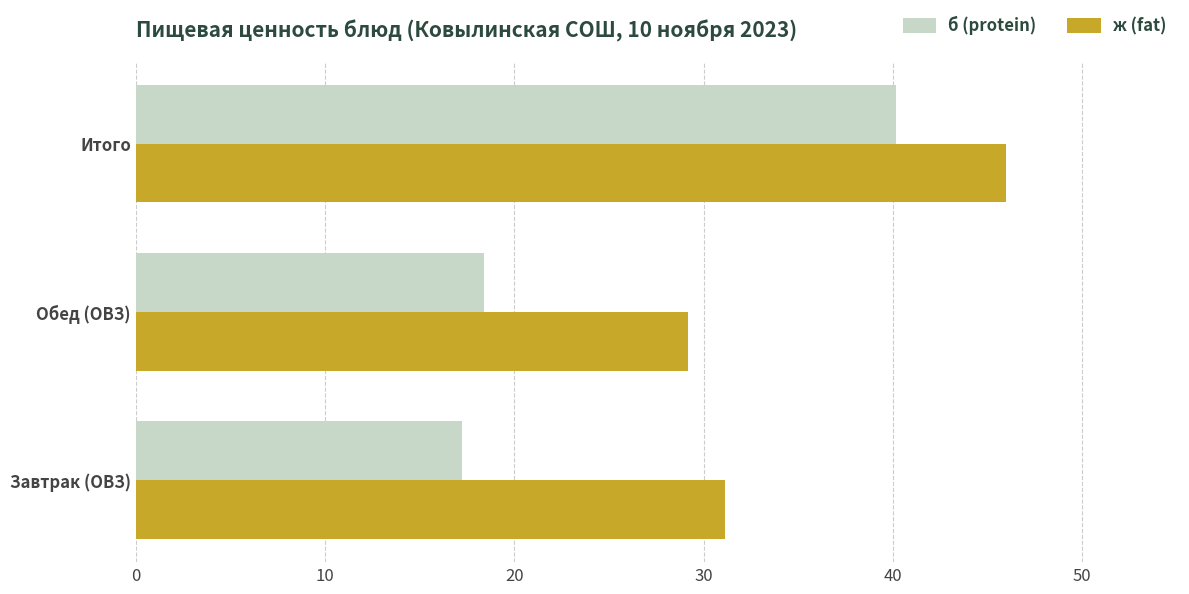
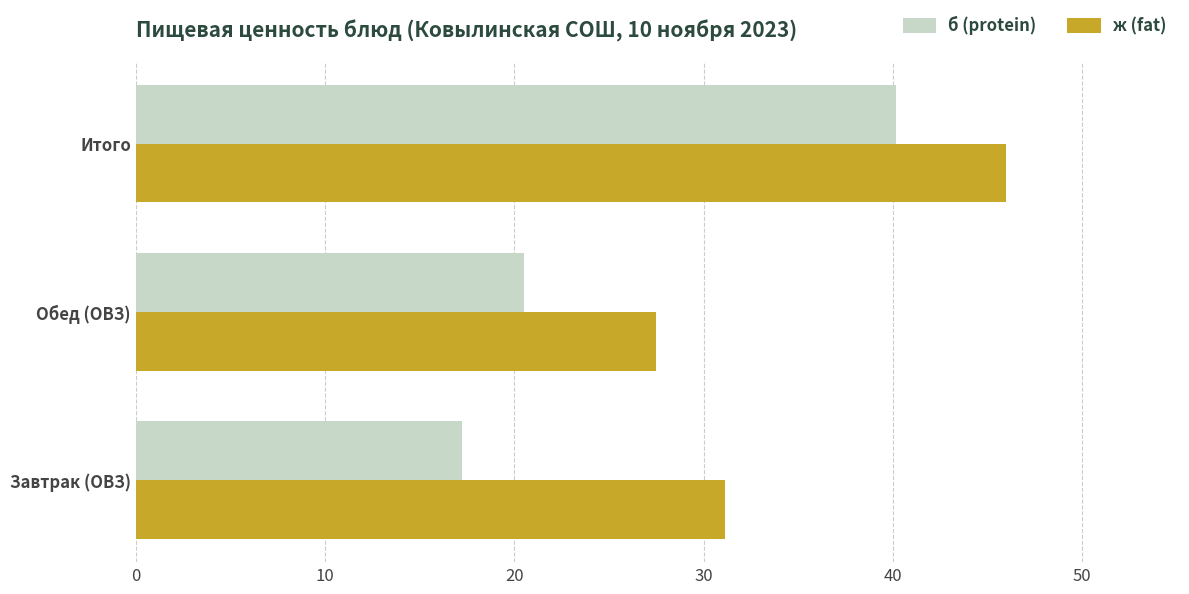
  {
    "б (protein)": {
      "Итого": 40.2,
-     "Обед (ОВЗ)": 18.4,
+     "Обед (ОВЗ)": 20.5,
      "Завтрак (ОВЗ)": 17.2
    },
    "ж (fat)": {
      "Итого": 46.0,
-     "Обед (ОВЗ)": 29.2,
+     "Обед (ОВЗ)": 27.5,
      "Завтрак (ОВЗ)": 31.1
    }
  }
